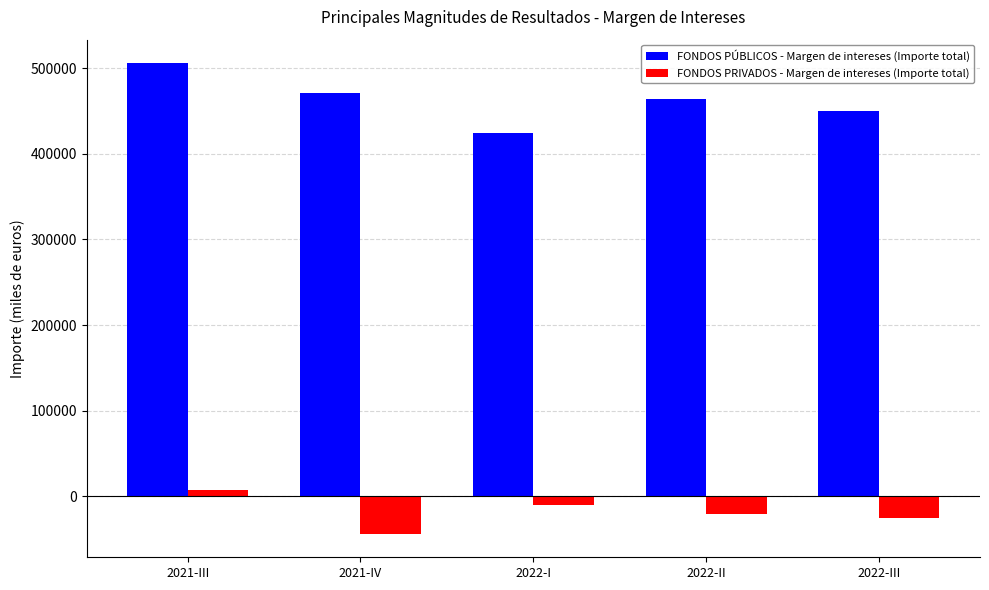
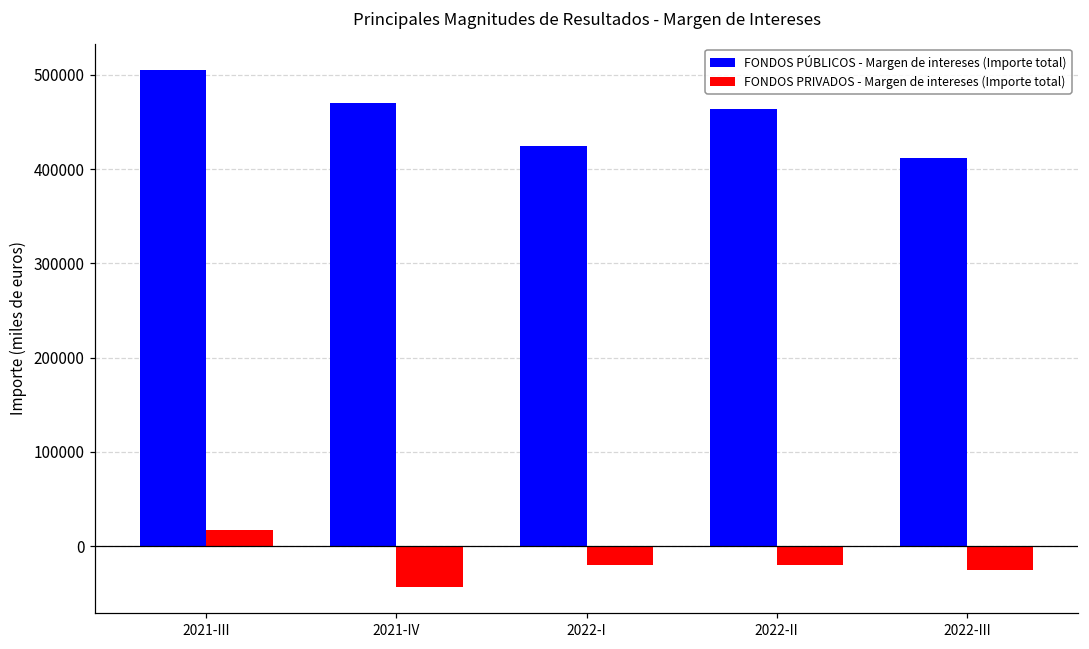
  {
    "FONDOS PÚBLICOS - Margen de intereses (Importe total)": {
      "2021-III": 510000,
      "2021-IV": 470000,
      "2022-I": 420000,
      "2022-II": 460000,
-     "2022-III": 450000
+     "2022-III": 410000
    },
    "FONDOS PRIVADOS - Margen de intereses (Importe total)": {
-     "2021-III": 10000,
+     "2021-III": 20000,
      "2021-IV": -40000,
-     "2022-I": -10000,
+     "2022-I": -20000,
      "2022-II": -20000,
      "2022-III": -20000
    }
  }
